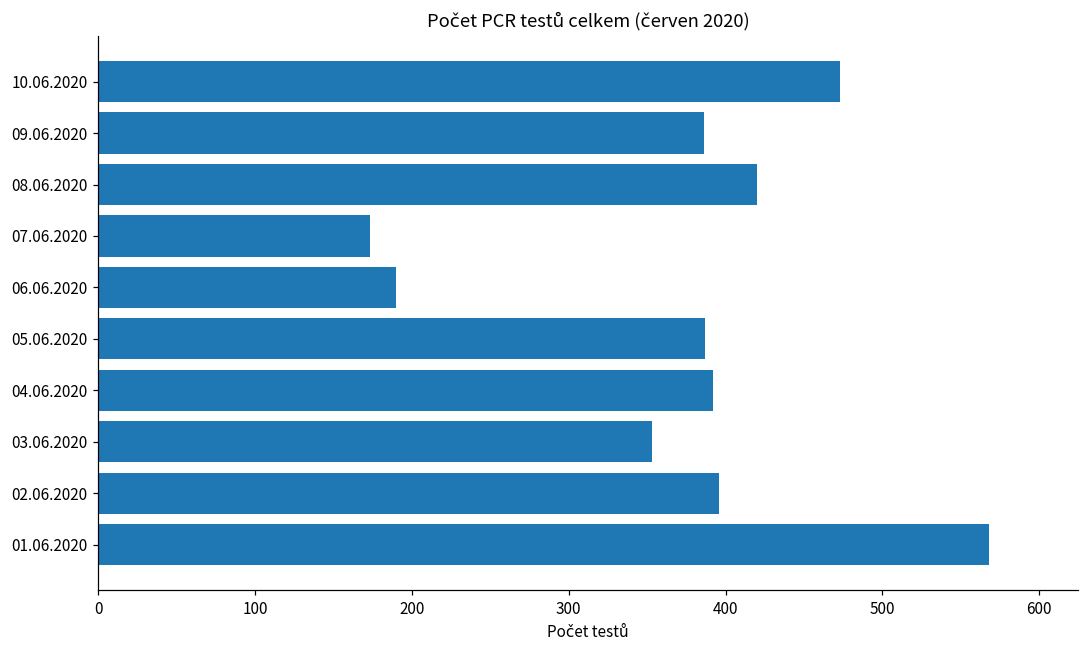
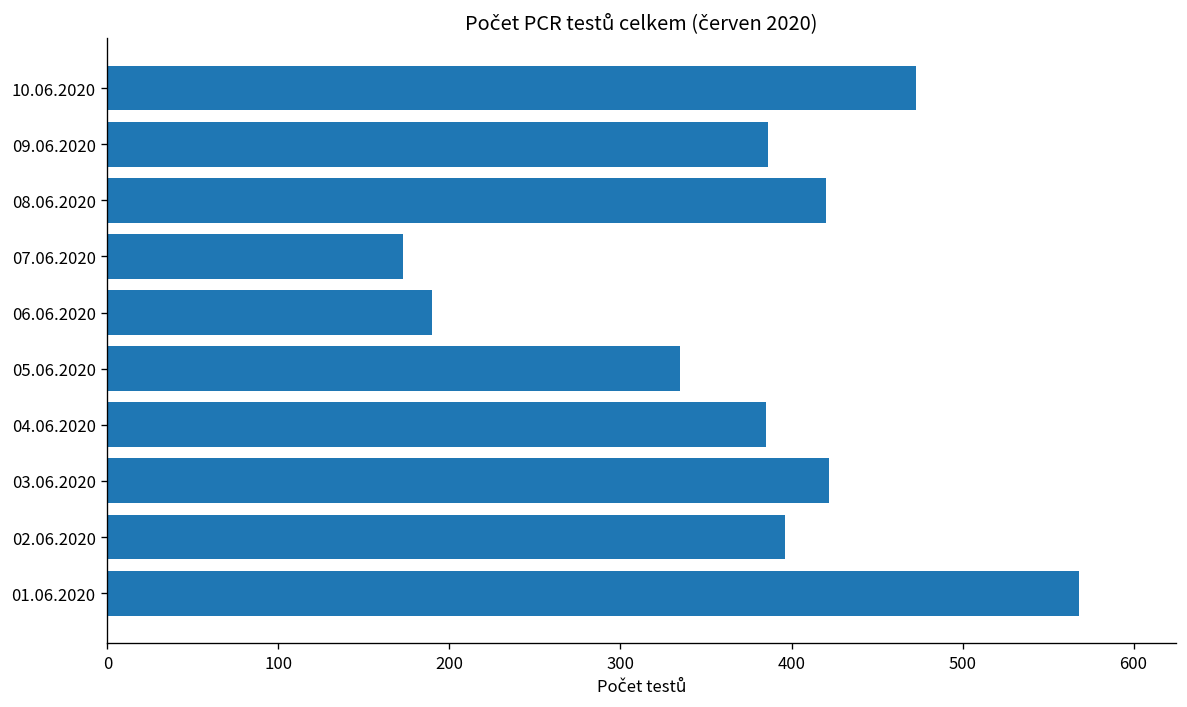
  {
    "10.06.2020": 473,
    "09.06.2020": 386,
    "08.06.2020": 420,
    "07.06.2020": 173,
    "06.06.2020": 190,
-   "05.06.2020": 387,
-   "04.06.2020": 392,
-   "03.06.2020": 353,
+   "05.06.2020": 335,
+   "04.06.2020": 385,
+   "03.06.2020": 422,
    "02.06.2020": 396,
    "01.06.2020": 568
  }
